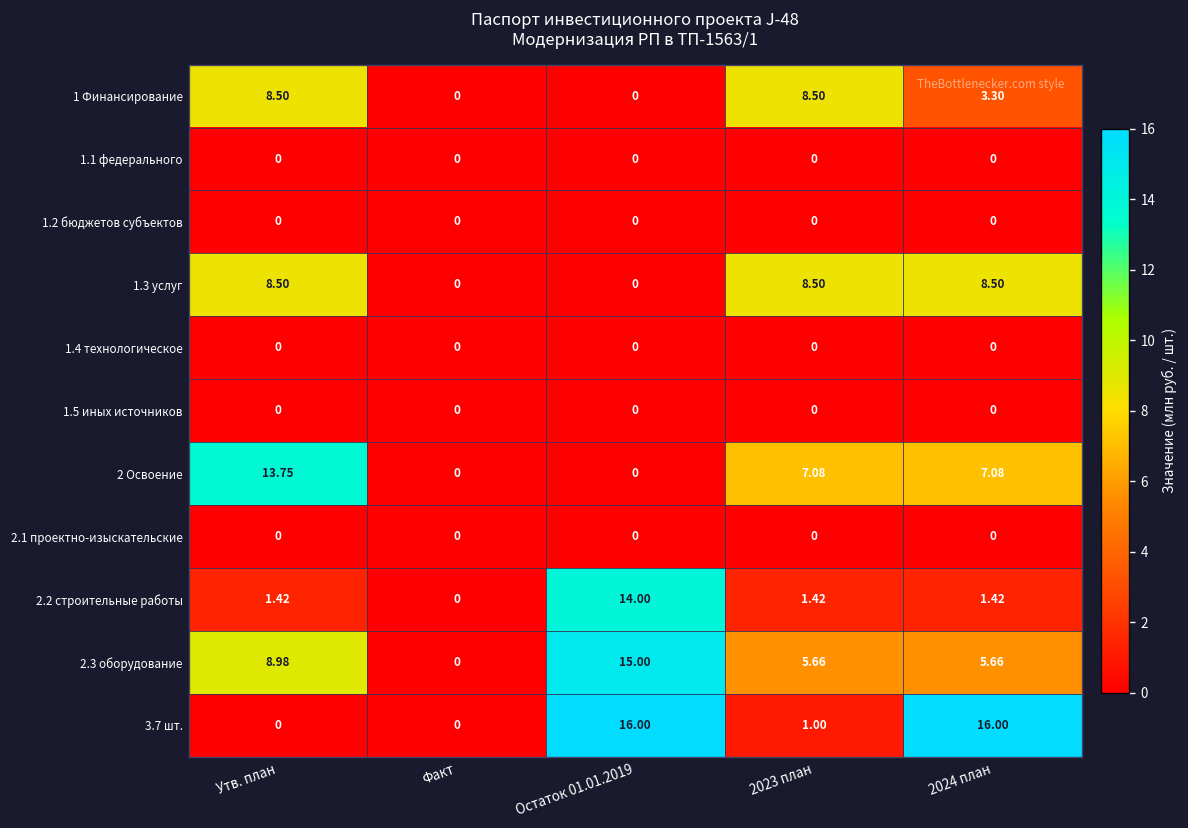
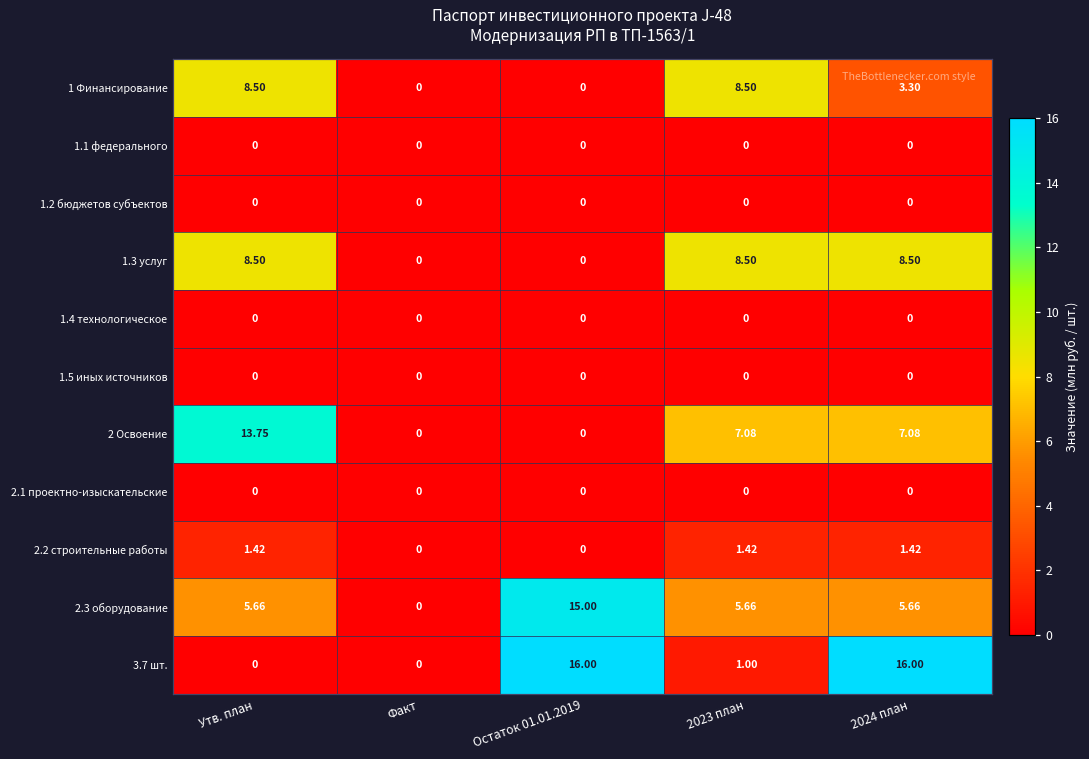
  {
    "1 Финансирование": {
      "Утв. план": 8.50,
      "Факт": 0,
      "Остаток 01.01.2019": 0,
      "2023 план": 8.50
    },
    "1.1 федерального": {
      "Утв. план": 0,
      "Факт": 0,
      "Остаток 01.01.2019": 0,
      "2023 план": 0,
      "2024 план": 0
    },
    "1.2 бюджетов субъектов": {
      "Утв. план": 0,
      "Факт": 0,
      "Остаток 01.01.2019": 0,
      "2023 план": 0,
      "2024 план": 0
    },
    "1.3 услуг": {
      "Утв. план": 8.50,
      "Факт": 0,
      "Остаток 01.01.2019": 0,
      "2023 план": 8.50,
      "2024 план": 8.50
    },
    "1.4 технологическое": {
      "Утв. план": 0,
      "Факт": 0,
      "Остаток 01.01.2019": 0,
      "2023 план": 0,
      "2024 план": 0
    },
    "1.5 иных источников": {
      "Утв. план": 0,
      "Факт": 0,
      "Остаток 01.01.2019": 0,
      "2023 план": 0,
      "2024 план": 0
    },
    "2 Освоение": {
      "Утв. план": 13.75,
      "Факт": 0,
      "Остаток 01.01.2019": 0,
      "2023 план": 7.08,
      "2024 план": 7.08
    },
    "2.1 проектно-изыскательские": {
      "Утв. план": 0,
      "Факт": 0,
      "Остаток 01.01.2019": 0,
      "2023 план": 0,
      "2024 план": 0
    },
    "2.2 строительные работы": {
      "Утв. план": 1.42,
      "Факт": 0,
-     "Остаток 01.01.2019": 14.00,
+     "Остаток 01.01.2019": 0,
      "2023 план": 1.42,
      "2024 план": 1.42
    },
    "2.3 оборудование": {
-     "Утв. план": 8.98,
+     "Утв. план": 5.66,
      "Факт": 0,
      "Остаток 01.01.2019": 15.00,
      "2023 план": 5.66,
      "2024 план": 5.66
    },
    "3.7 шт.": {
      "Утв. план": 0,
      "Факт": 0,
      "Остаток 01.01.2019": 16.00,
      "2023 план": 1.00,
      "2024 план": 16.00
    }
  }
